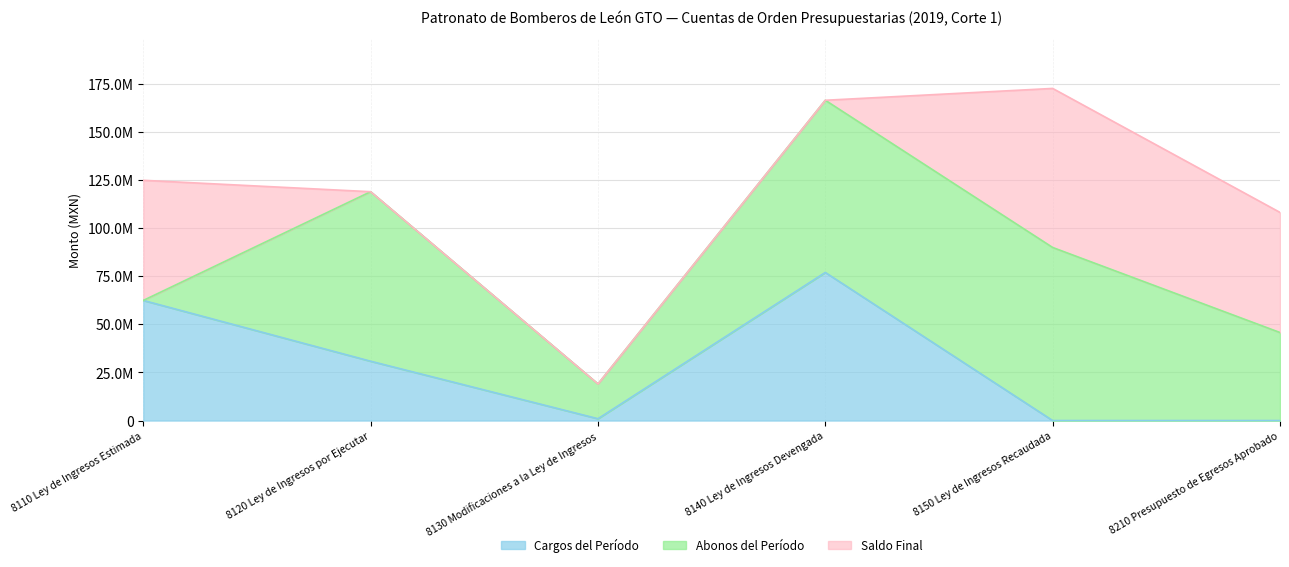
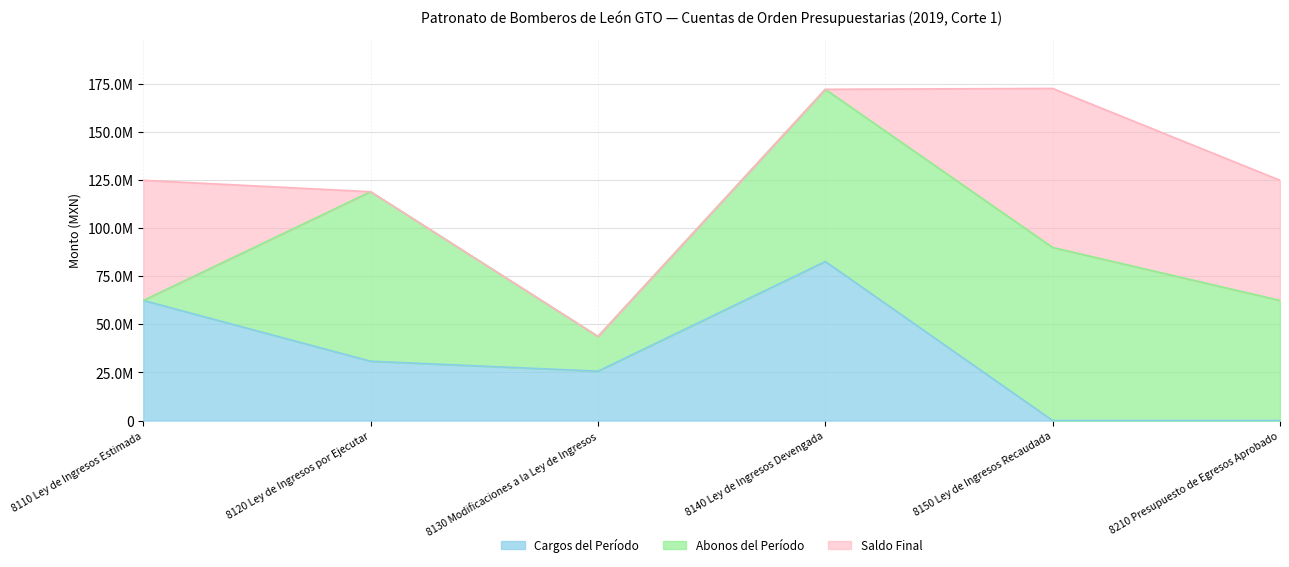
  {
    "Cargos del Período": {
      "8120 Ley de Ingresos por Ejecutar": 31000000,
-     "8130 Modificaciones a la Ley de Ingresos": 1000000,
-     "8140 Ley de Ingresos Devengada": 77000000,
+     "8130 Modificaciones a la Ley de Ingresos": 26000000,
+     "8140 Ley de Ingresos Devengada": 83000000,
      "8150 Ley de Ingresos Recaudada": 0,
      "8210 Presupuesto de Egresos Aprobado": 0
    },
    "Abonos del Período": {
      "8150 Ley de Ingresos Recaudada": 90000000,
-     "8210 Presupuesto de Egresos Aprobado": 46000000
+     "8210 Presupuesto de Egresos Aprobado": 62000000
    },
    "Saldo Final": {
      "8110 Ley de Ingresos Estimada": 62000000,
      "8150 Ley de Ingresos Recaudada": 83000000,
      "8210 Presupuesto de Egresos Aprobado": 62000000
    }
  }
